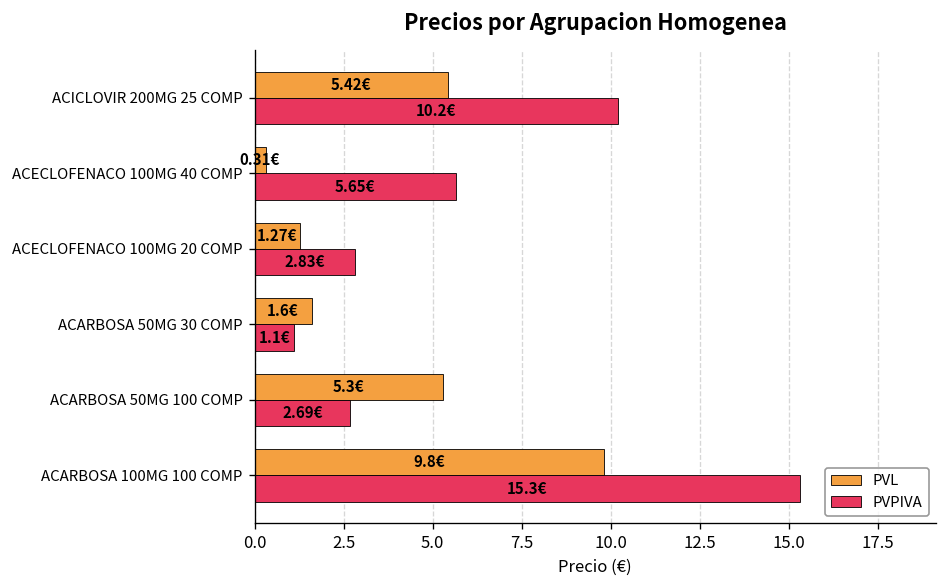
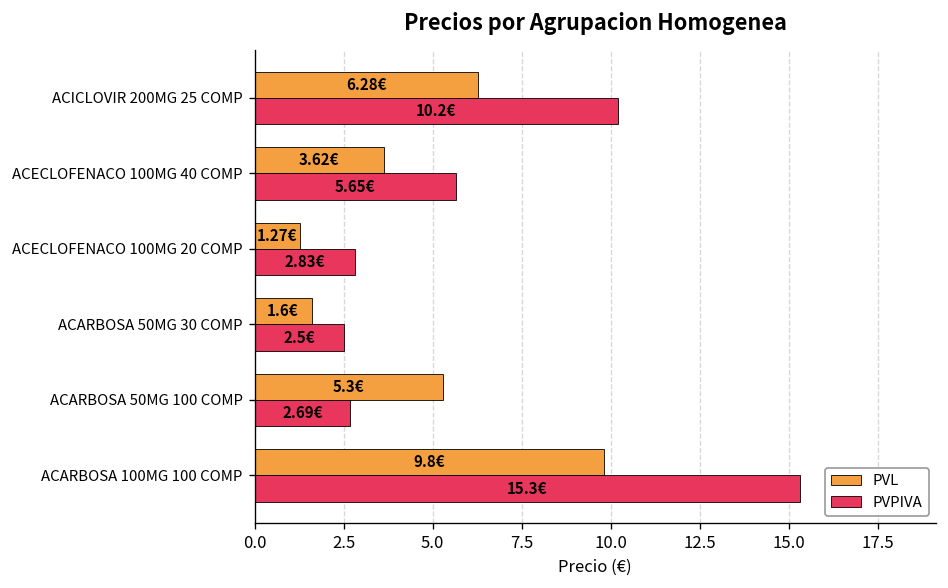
  {
    "PVL": {
-     "ACICLOVIR 200MG 25 COMP": "5.42€",
-     "ACECLOFENACO 100MG 40 COMP": "0.31€",
+     "ACICLOVIR 200MG 25 COMP": "6.28€",
+     "ACECLOFENACO 100MG 40 COMP": "3.62€",
      "ACECLOFENACO 100MG 20 COMP": "1.27€",
      "ACARBOSA 50MG 30 COMP": "1.6€",
      "ACARBOSA 50MG 100 COMP": "5.3€",
      "ACARBOSA 100MG 100 COMP": "9.8€"
    },
    "PVPIVA": {
      "ACICLOVIR 200MG 25 COMP": "10.2€",
      "ACECLOFENACO 100MG 40 COMP": "5.65€",
      "ACECLOFENACO 100MG 20 COMP": "2.83€",
-     "ACARBOSA 50MG 30 COMP": "1.1€",
+     "ACARBOSA 50MG 30 COMP": "2.5€",
      "ACARBOSA 50MG 100 COMP": "2.69€",
      "ACARBOSA 100MG 100 COMP": "15.3€"
    }
  }
